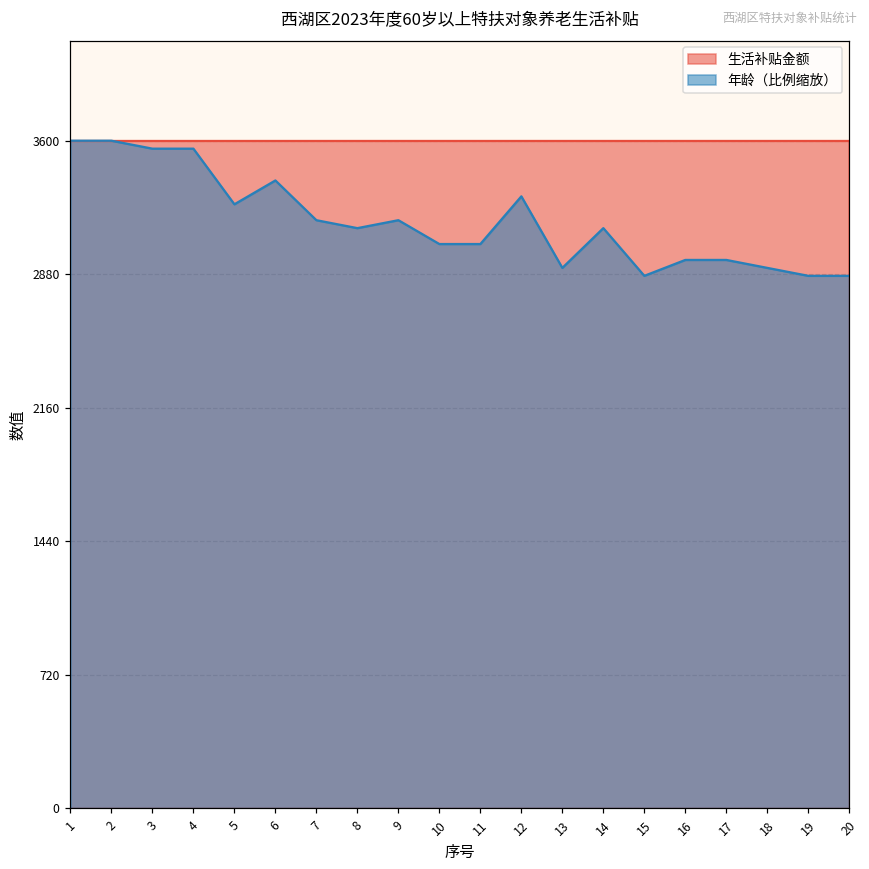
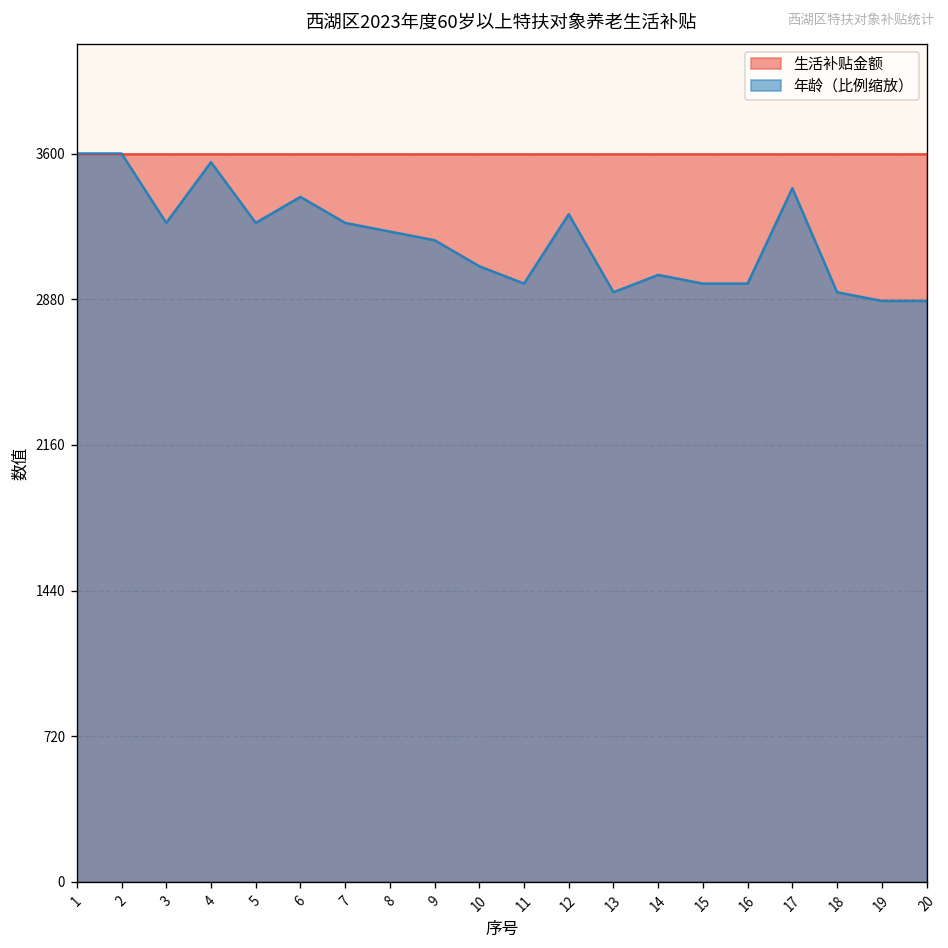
  {
    "生活补贴金额": {
      "3": 3600,
      "4": 3600,
      "5": 3600,
      "6": 3600,
      "7": 3600,
      "8": 3600,
      "9": 3600,
      "10": 3600,
      "11": 3600,
      "12": 3600,
      "13": 3600,
      "14": 3600,
      "15": 3600,
      "16": 3600,
      "17": 3600,
      "18": 3600,
      "19": 3600,
      "20": 3600
    },
    "年龄（比例缩放）": {
-     "3": 3560,
+     "3": 3260,
      "4": 3560,
      "5": 3260,
      "6": 3390,
-     "7": 3170,
-     "8": 3130,
+     "7": 3260,
+     "8": 3210,
      "9": 3170,
      "10": 3040,
-     "11": 3040,
+     "11": 2960,
      "12": 3300,
      "13": 2910,
-     "14": 3130,
-     "15": 2870,
+     "14": 3000,
+     "15": 2960,
      "16": 2960,
-     "17": 2960,
+     "17": 3430,
      "18": 2910,
      "19": 2870,
      "20": 2870
    }
  }
